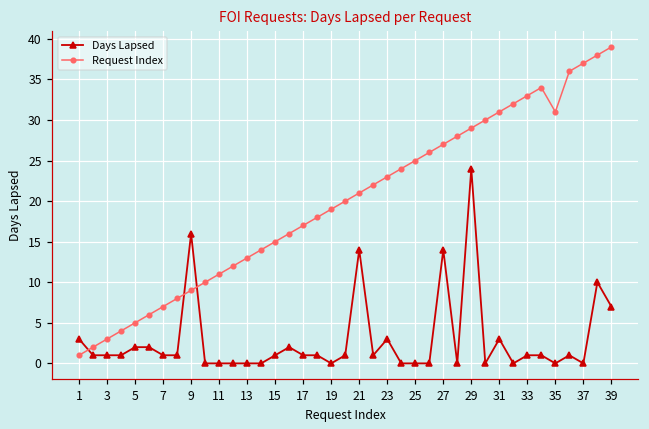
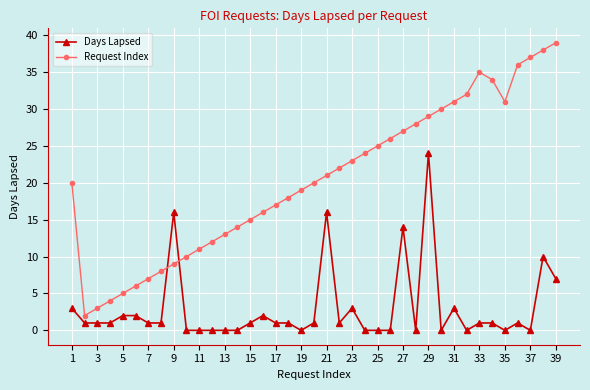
  {
    "Days Lapsed": {
      "1": 3,
      "3": 1,
      "5": 2,
      "7": 1,
      "9": 16,
      "11": 0,
      "13": 0,
      "15": 1,
      "17": 1,
      "19": 0,
-     "21": 14,
+     "21": 16,
      "23": 3,
      "25": 0,
      "27": 14,
      "29": 24,
      "31": 3,
      "33": 1,
      "35": 0,
      "37": 0,
      "39": 7
    },
    "Request Index": {
-     "1": 1,
+     "1": 20,
      "3": 3,
      "5": 5,
      "7": 7,
      "9": 9,
      "11": 11,
      "13": 13,
      "15": 15,
      "17": 17,
      "19": 19,
      "21": 21,
      "23": 23,
      "25": 25,
      "27": 27,
      "29": 29,
      "31": 31,
-     "33": 33,
+     "33": 35,
      "35": 31,
      "37": 37,
      "39": 39
    }
  }
